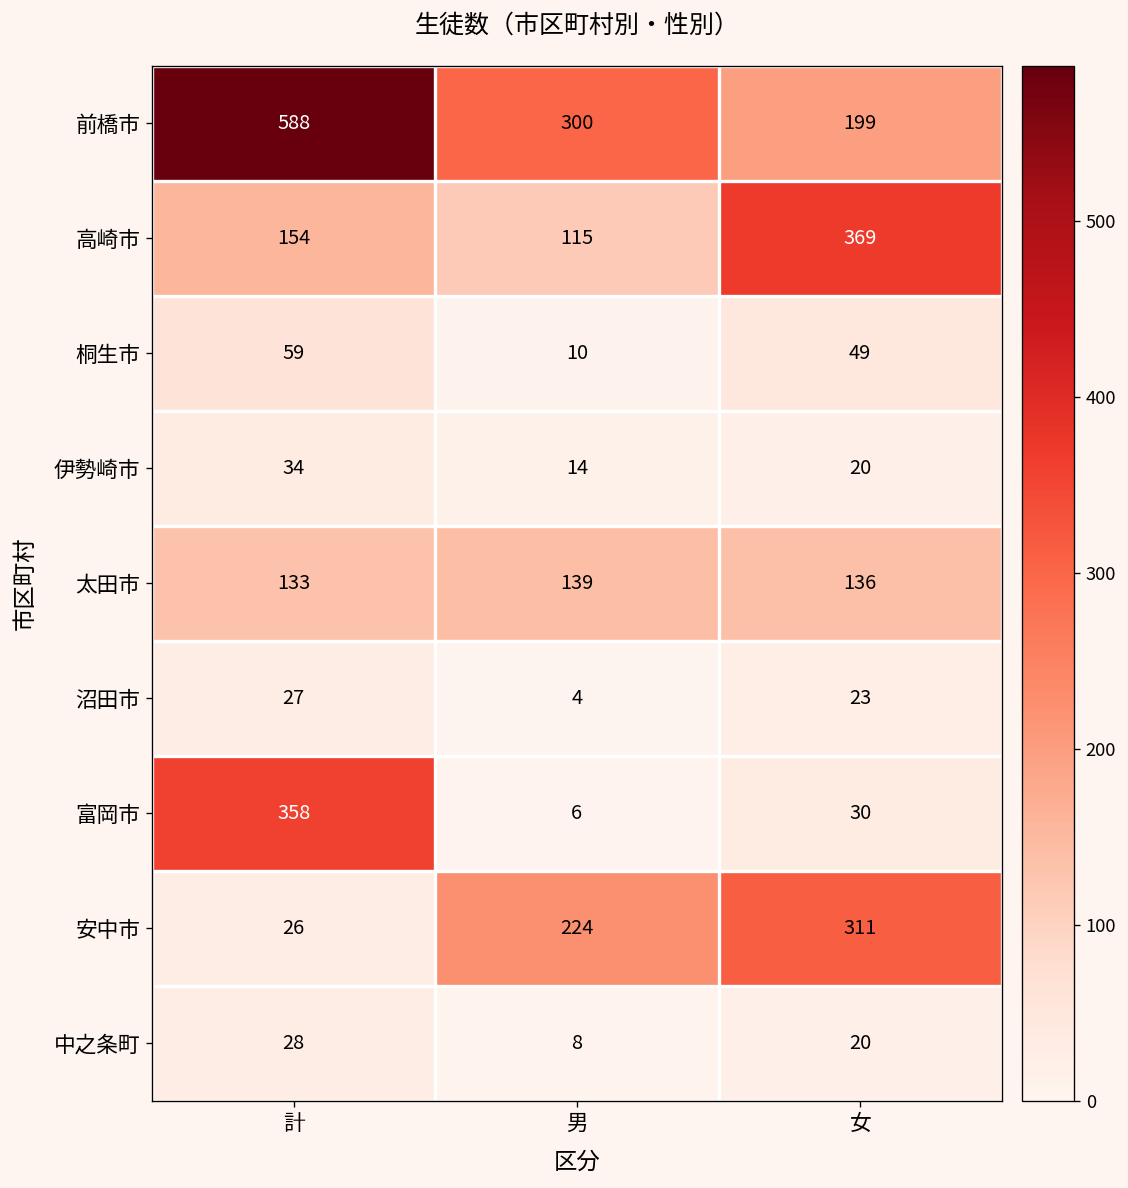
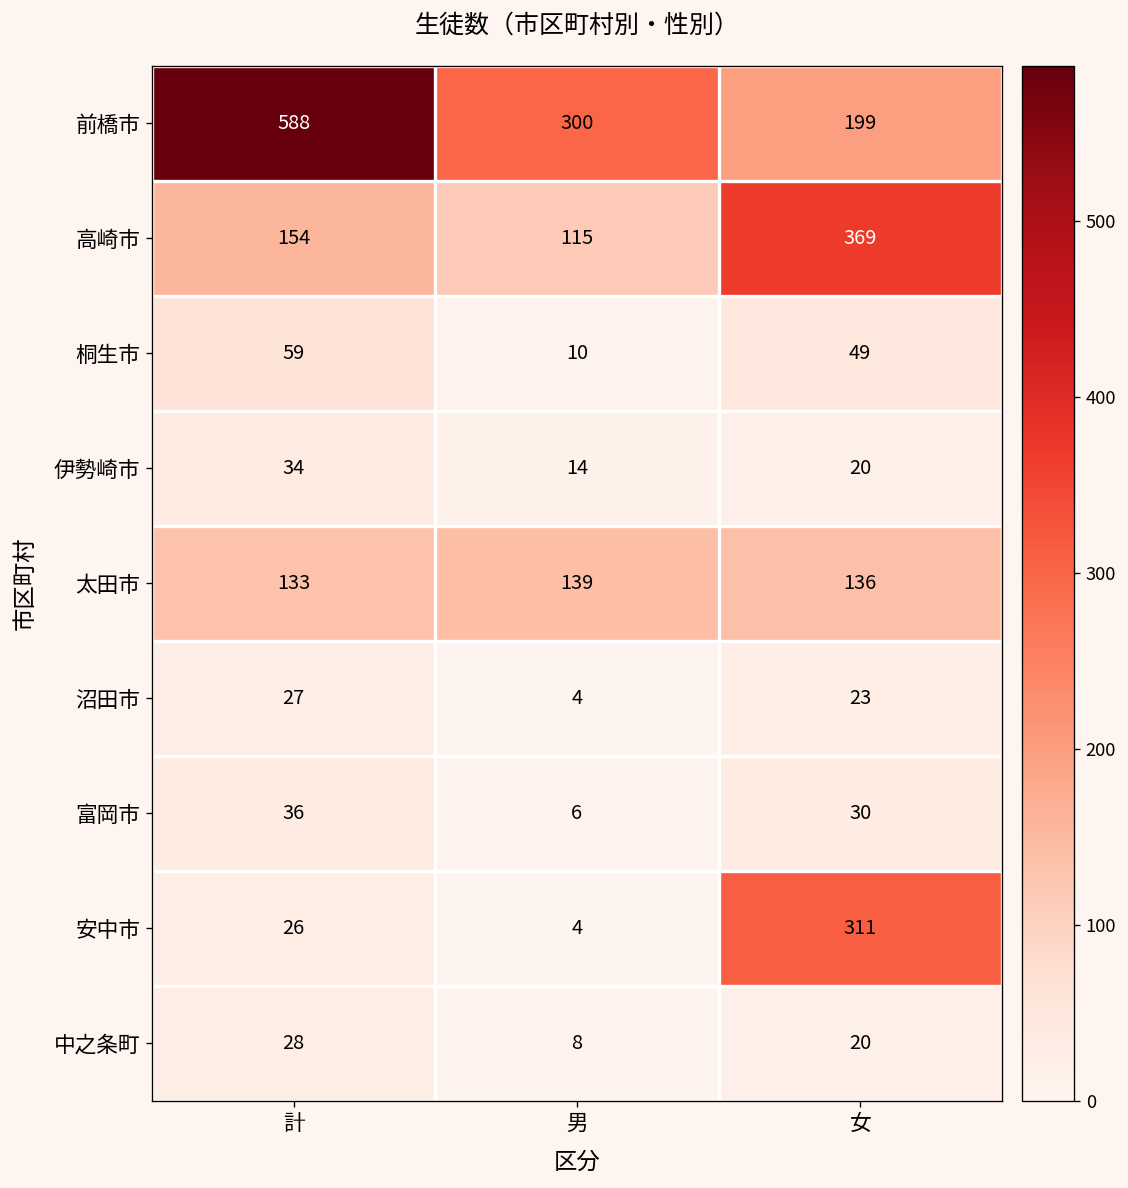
  {
    "前橋市": {
      "計": 588,
      "男": 300,
      "女": 199
    },
    "高崎市": {
      "計": 154,
      "男": 115,
      "女": 369
    },
    "桐生市": {
      "計": 59,
      "男": 10,
      "女": 49
    },
    "伊勢崎市": {
      "計": 34,
      "男": 14,
      "女": 20
    },
    "太田市": {
      "計": 133,
      "男": 139,
      "女": 136
    },
    "沼田市": {
      "計": 27,
      "男": 4,
      "女": 23
    },
    "富岡市": {
-     "計": 358,
+     "計": 36,
      "男": 6,
      "女": 30
    },
    "安中市": {
      "計": 26,
-     "男": 224,
+     "男": 4,
      "女": 311
    },
    "中之条町": {
      "計": 28,
      "男": 8,
      "女": 20
    }
  }
